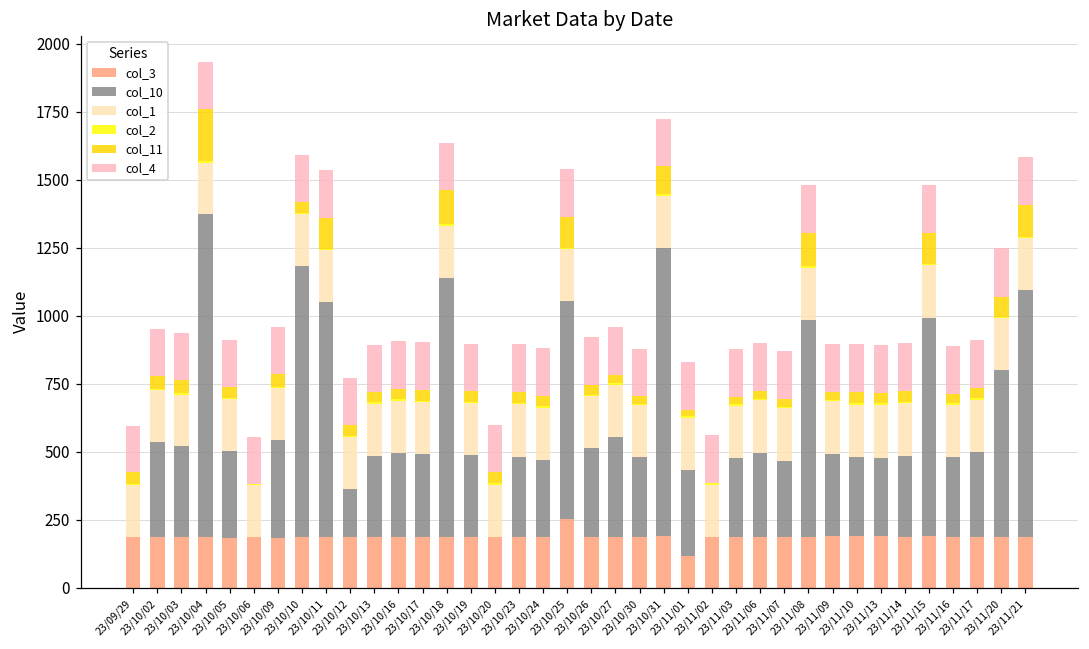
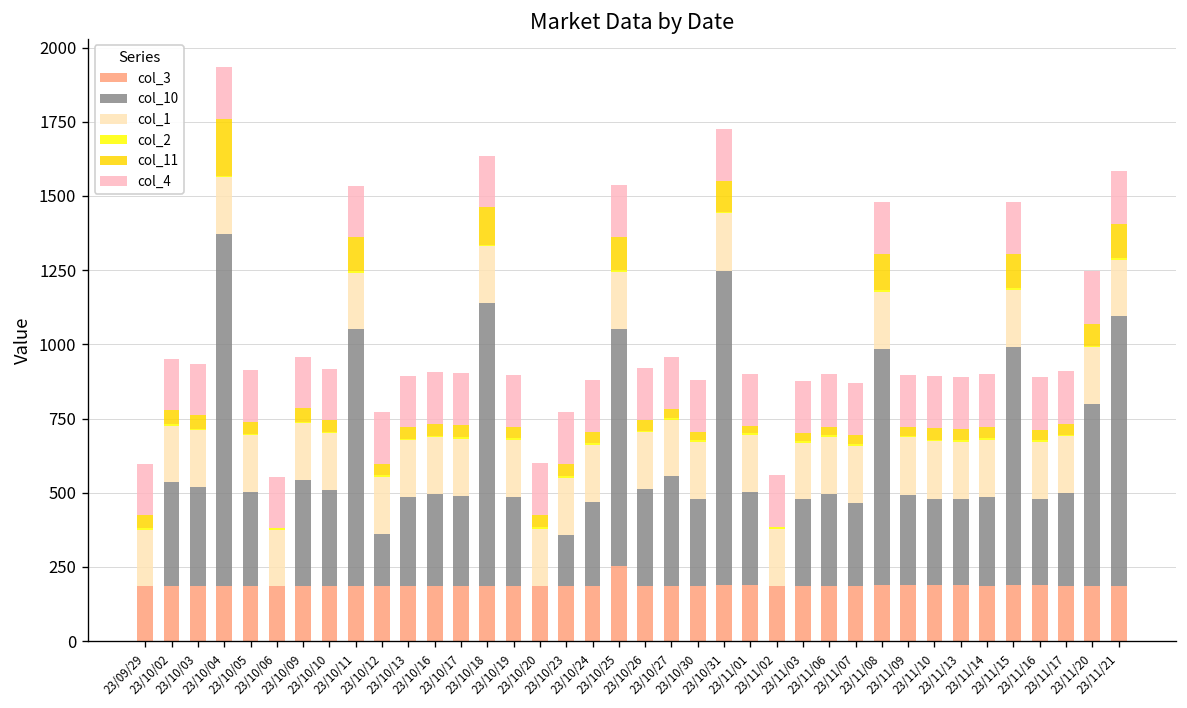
  {
    "col_3": {
      "23/09/29": 190,
      "23/10/02": 190,
      "23/10/03": 180,
      "23/10/04": 190,
      "23/10/05": 180,
      "23/10/06": 190,
      "23/10/09": 180,
      "23/10/10": 180,
      "23/10/11": 190,
      "23/10/12": 190,
      "23/10/13": 190,
      "23/10/16": 190,
      "23/10/17": 190,
      "23/10/18": 190,
      "23/10/19": 190,
      "23/10/20": 190,
      "23/10/23": 190,
      "23/10/24": 190,
      "23/10/25": 250,
      "23/10/26": 190,
      "23/10/27": 190,
      "23/10/30": 190,
      "23/10/31": 190,
-     "23/11/01": 120,
+     "23/11/01": 190,
      "23/11/02": 190,
      "23/11/03": 190,
      "23/11/06": 190,
      "23/11/07": 190,
      "23/11/08": 190,
      "23/11/09": 190,
      "23/11/10": 190,
      "23/11/13": 190,
      "23/11/14": 190,
      "23/11/15": 190,
      "23/11/16": 190,
      "23/11/17": 190,
      "23/11/20": 190,
      "23/11/21": 190
    },
    "col_10": {
      "23/09/29": 0,
      "23/10/02": 350,
      "23/10/03": 340,
      "23/10/04": 1190,
      "23/10/05": 320,
      "23/10/06": 0,
      "23/10/09": 360,
-     "23/10/10": 1000,
+     "23/10/10": 330,
      "23/10/11": 860,
      "23/10/12": 180,
      "23/10/13": 300,
      "23/10/16": 310,
      "23/10/17": 300,
      "23/10/18": 950,
      "23/10/19": 300,
      "23/10/20": 0,
-     "23/10/23": 300,
+     "23/10/23": 170,
      "23/10/24": 280,
      "23/10/25": 800,
      "23/10/26": 330,
      "23/10/27": 370,
      "23/10/30": 300,
      "23/10/31": 1060,
      "23/11/01": 320,
      "23/11/02": 0,
      "23/11/03": 290,
      "23/11/06": 310,
      "23/11/07": 280,
      "23/11/08": 800,
      "23/11/09": 300,
      "23/11/10": 290,
      "23/11/13": 290,
      "23/11/14": 300,
      "23/11/15": 800,
      "23/11/16": 290,
      "23/11/17": 310,
      "23/11/20": 610,
      "23/11/21": 910
    }
  }
